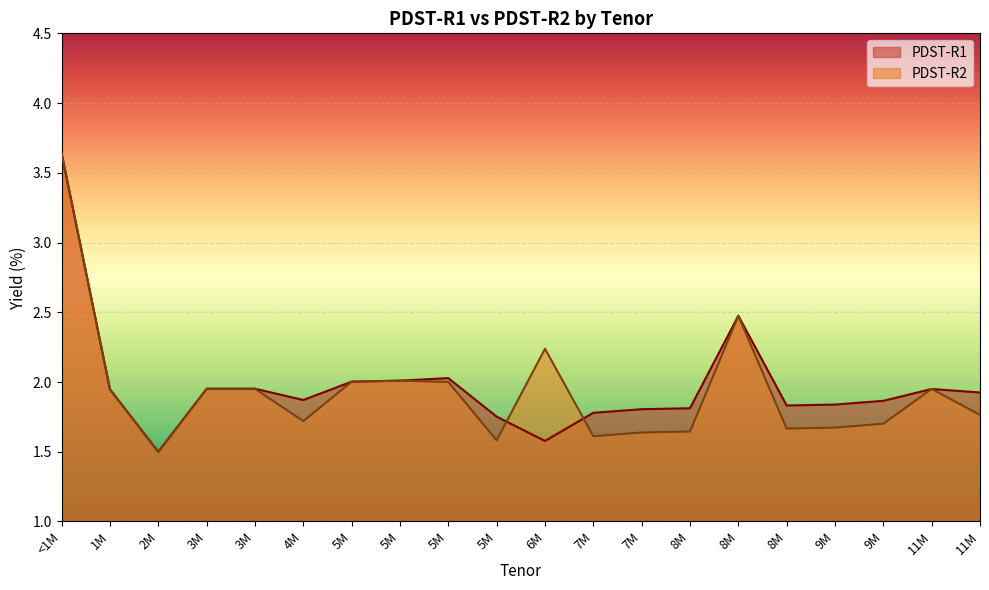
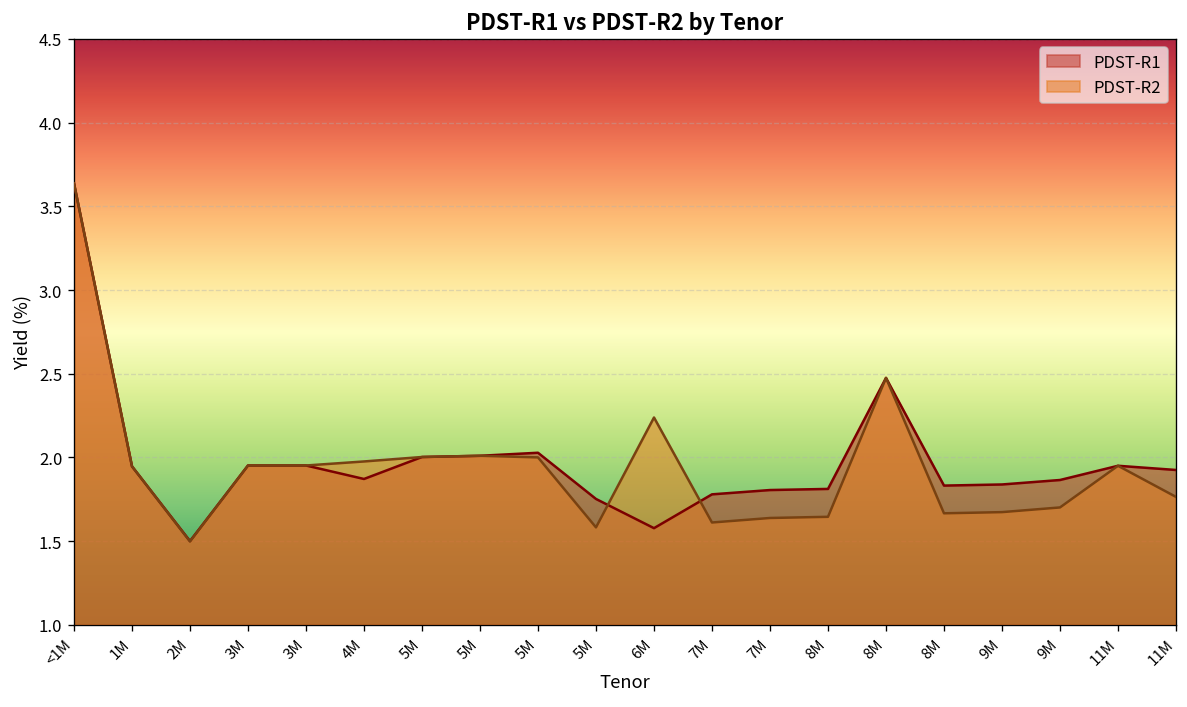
  {
    "PDST-R1": {
      "4M": 1.87,
      "6M": 1.58
    },
    "PDST-R2": {
-     "4M": 1.72,
+     "4M": 1.98,
      "6M": 2.24
    }
  }
